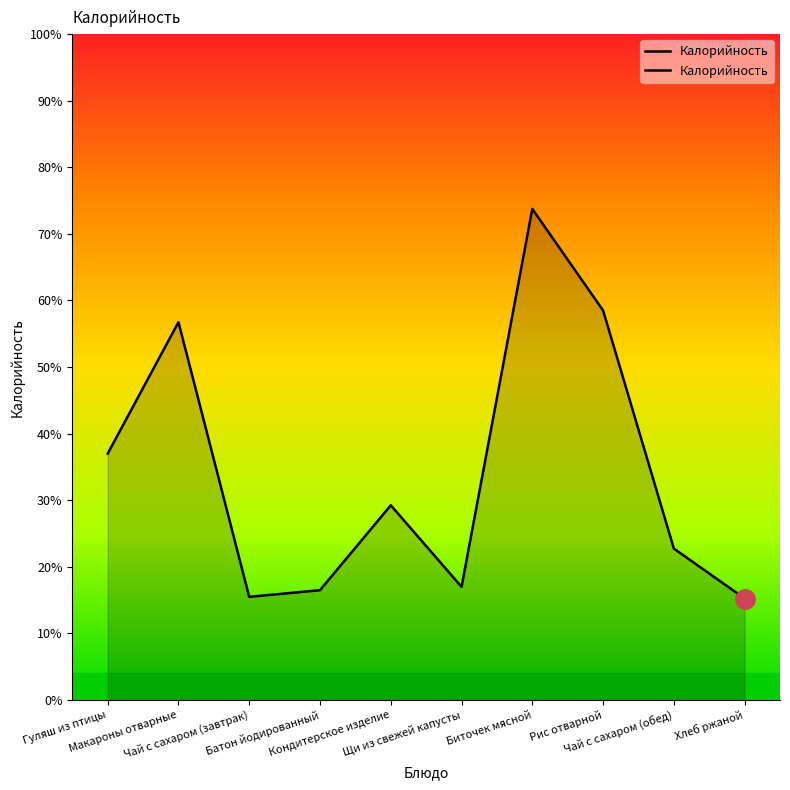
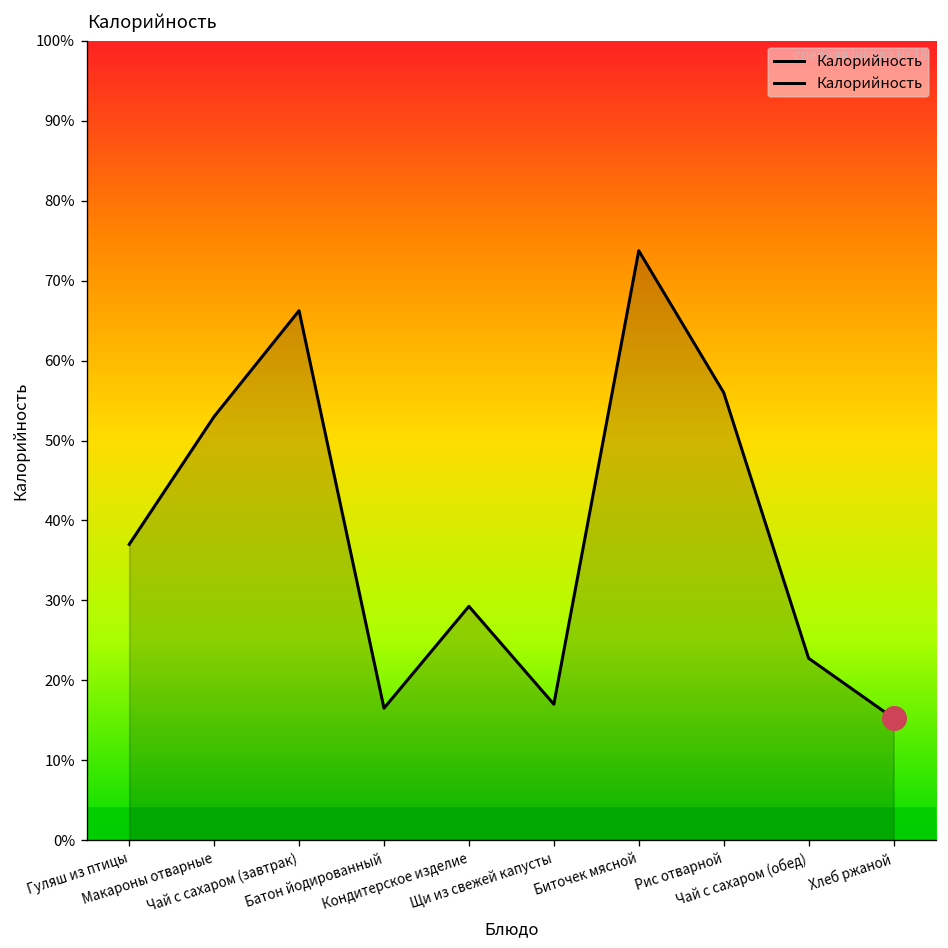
  {
    "Калорийность": {
      "Гуляш из птицы": "37%",
-     "Макароны отварные": "57%",
-     "Чай с сахаром (завтрак)": "16%",
+     "Макароны отварные": "53%",
+     "Чай с сахаром (завтрак)": "66%",
      "Батон йодированный": "17%",
      "Кондитерское изделие": "29%",
      "Щи из свежей капусты": "17%",
      "Биточек мясной": "74%",
-     "Рис отварной": "59%",
+     "Рис отварной": "56%",
      "Чай с сахаром (обед)": "23%"
    }
  }
